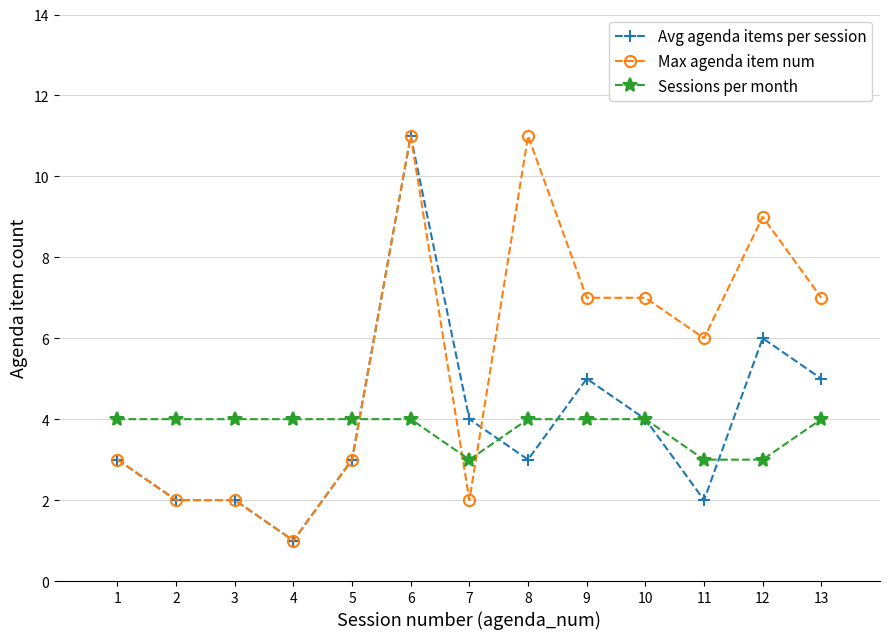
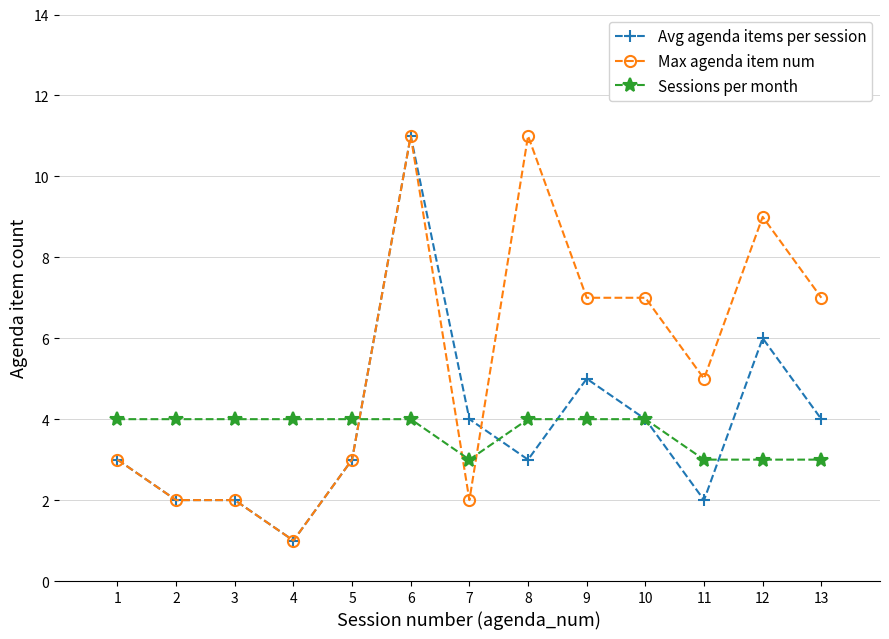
  {
    "Avg agenda items per session": {
      "7": 4,
      "8": 3,
      "9": 5,
      "11": 2,
      "12": 6,
-     "13": 5
+     "13": 4
    },
    "Max agenda item num": {
      "7": 2,
      "8": 11,
      "9": 7,
      "10": 7,
-     "11": 6,
+     "11": 5,
      "12": 9,
      "13": 7
    },
    "Sessions per month": {
      "1": 4,
      "2": 4,
      "3": 4,
      "4": 4,
      "5": 4,
      "6": 4,
      "7": 3,
      "8": 4,
      "9": 4,
      "11": 3,
      "12": 3,
-     "13": 4
+     "13": 3
    }
  }
